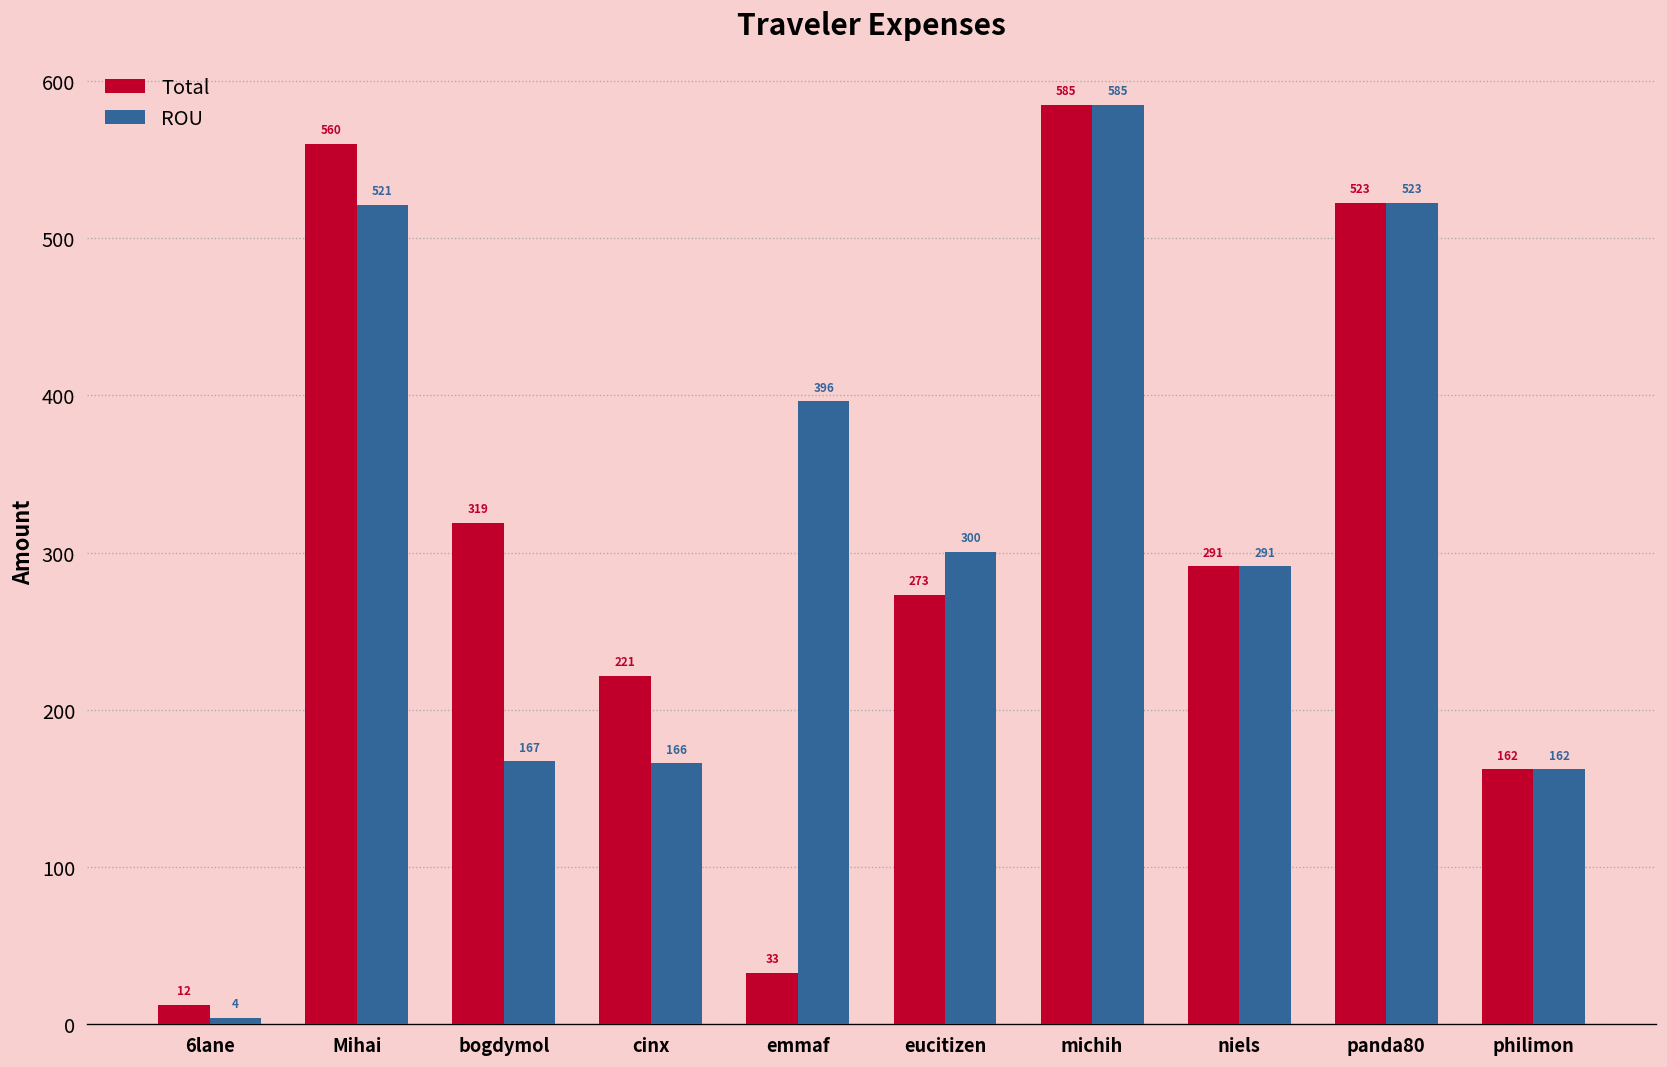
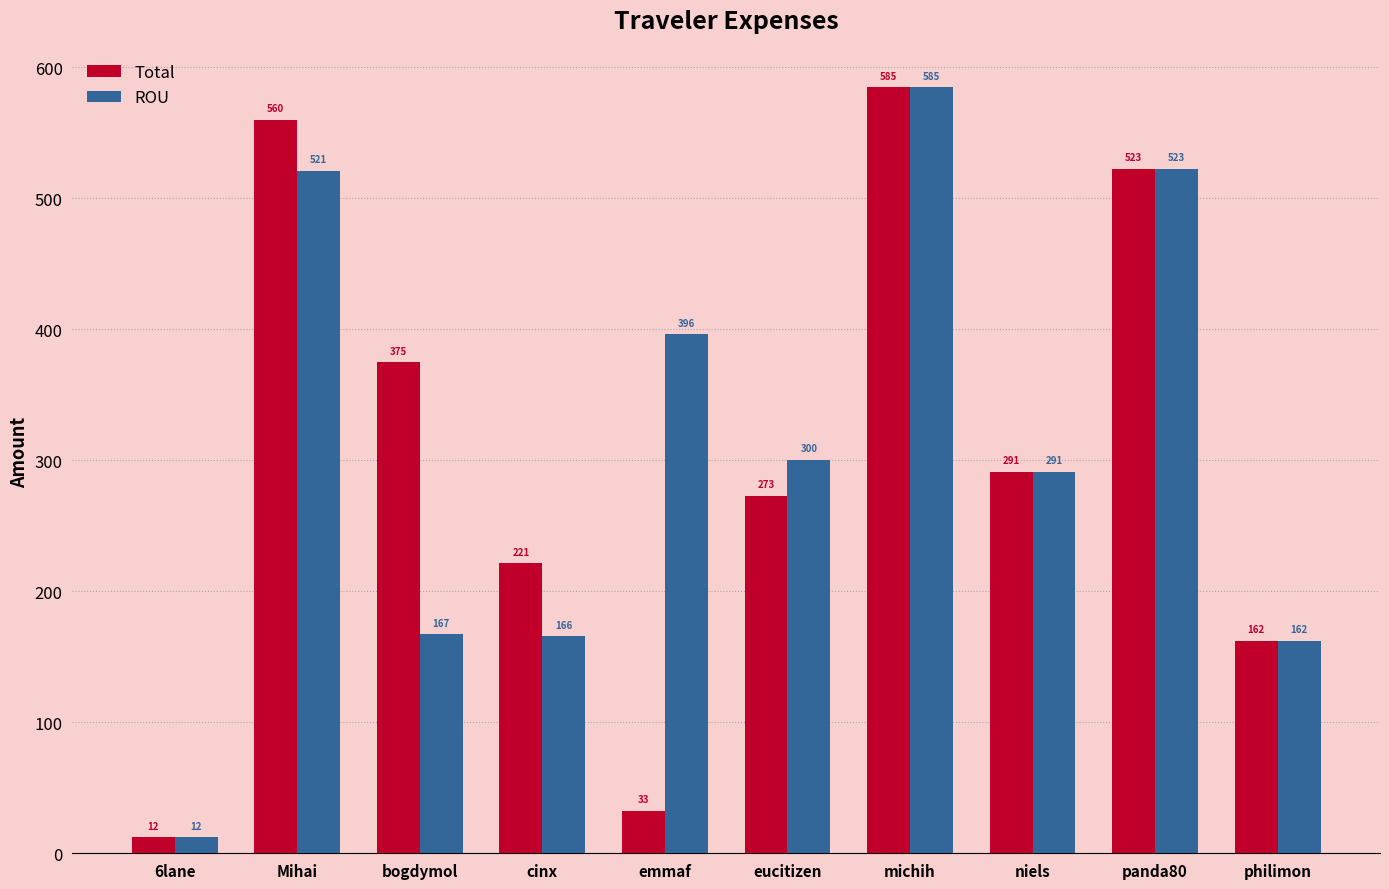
  {
    "Total": {
      "6lane": 12,
      "Mihai": 560,
-     "bogdymol": 319,
+     "bogdymol": 375,
      "cinx": 221,
      "emmaf": 33,
      "eucitizen": 273,
      "michih": 585,
      "niels": 291,
      "panda80": 523,
      "philimon": 162
    },
    "ROU": {
-     "6lane": 4,
+     "6lane": 12,
      "Mihai": 521,
      "bogdymol": 167,
      "cinx": 166,
      "emmaf": 396,
      "eucitizen": 300,
      "michih": 585,
      "niels": 291,
      "panda80": 523,
      "philimon": 162
    }
  }
